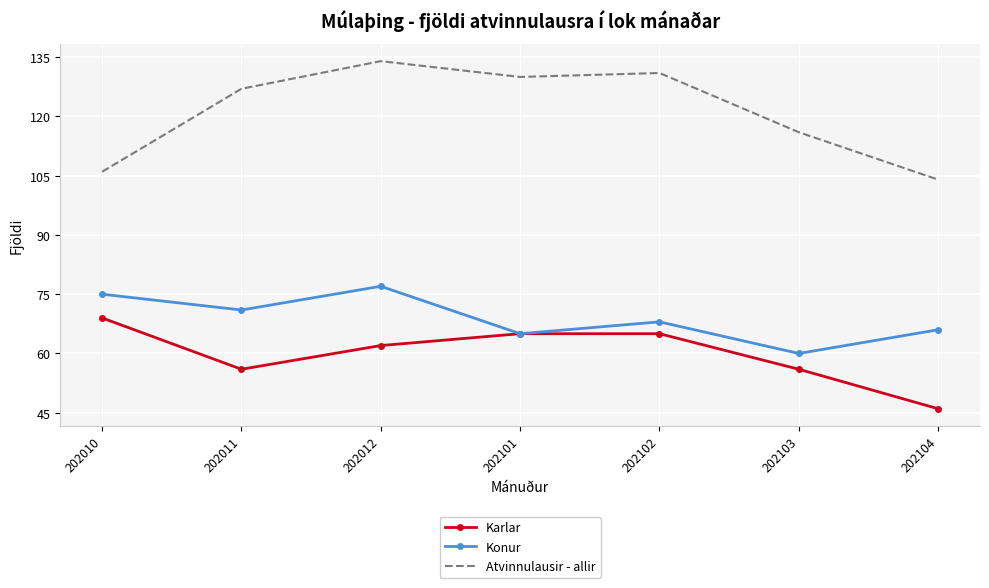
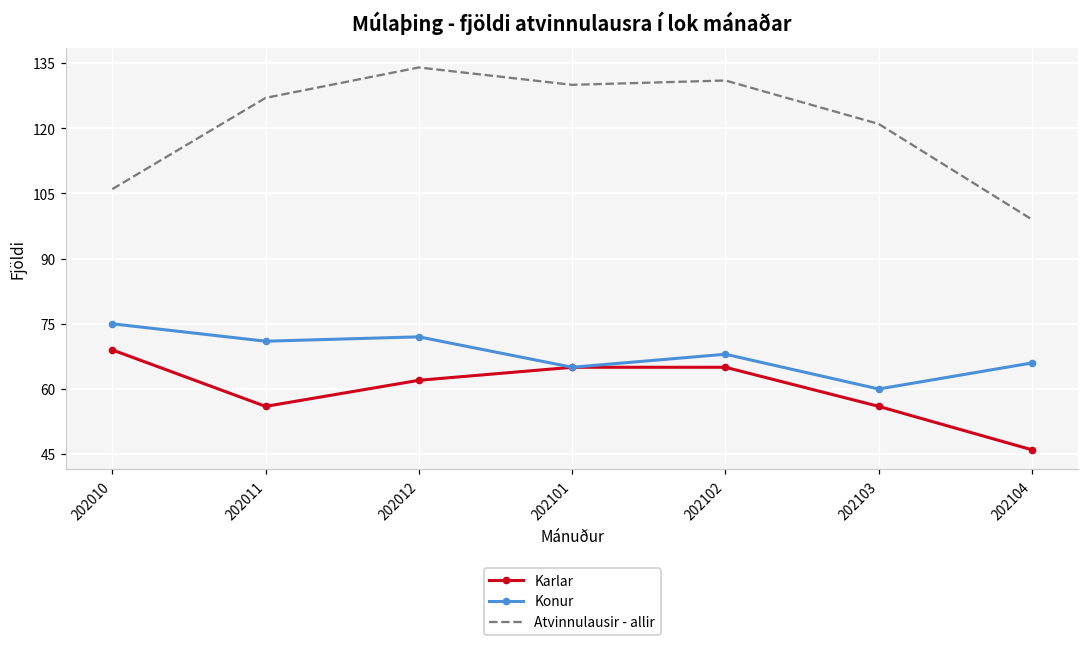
  {
    "Karlar": {
      "202010": 69,
      "202011": 56,
      "202012": 62,
      "202102": 65,
      "202103": 56,
      "202104": 46
    },
    "Konur": {
      "202010": 75,
      "202011": 71,
-     "202012": 77,
+     "202012": 72,
      "202102": 68,
      "202103": 60,
      "202104": 66
    },
    "Atvinnulausir - allir": {
      "202010": 106,
      "202011": 127,
      "202012": 134,
      "202101": 130,
      "202102": 131,
-     "202103": 116,
-     "202104": 104
+     "202103": 121,
+     "202104": 99
    }
  }
